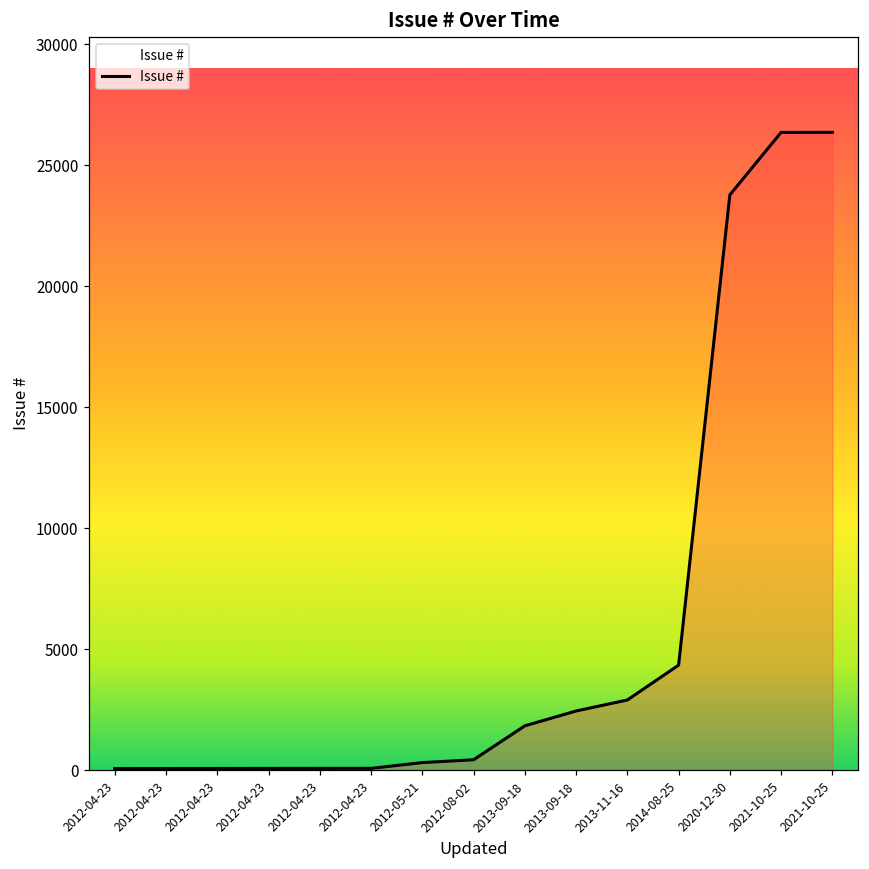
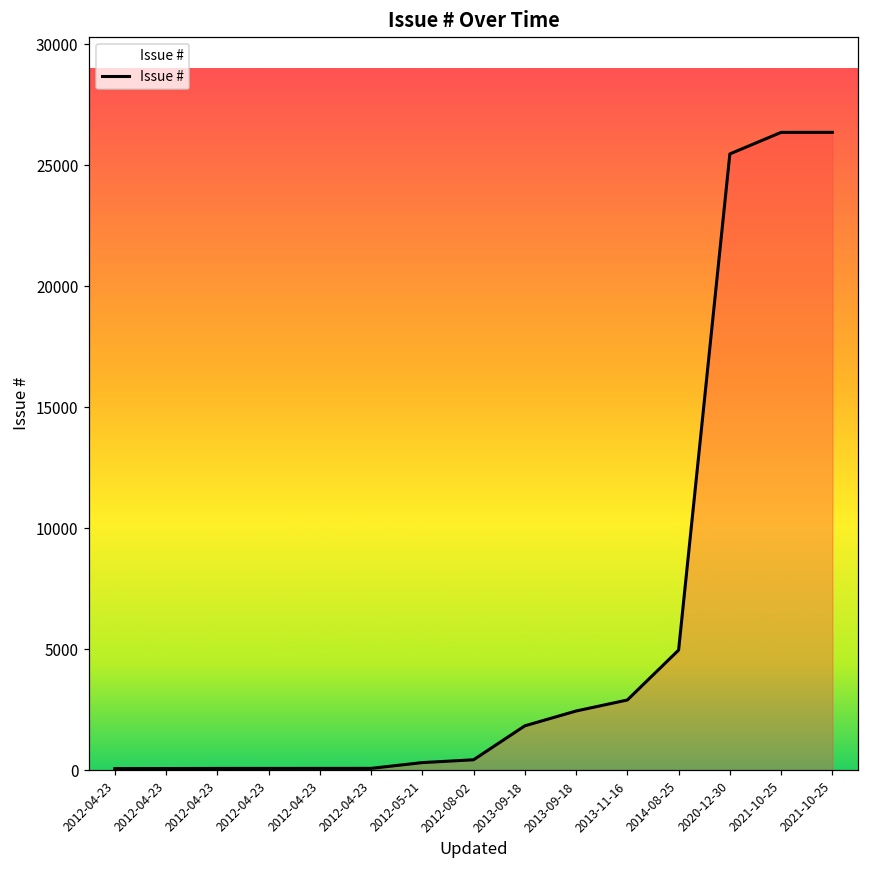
  {
    "2012-05-21": 300,
    "2012-08-02": 400,
    "2013-11-16": 2900,
-   "2014-08-25": 4300,
-   "2020-12-30": 23800
+   "2014-08-25": 5000,
+   "2020-12-30": 25500
  }
